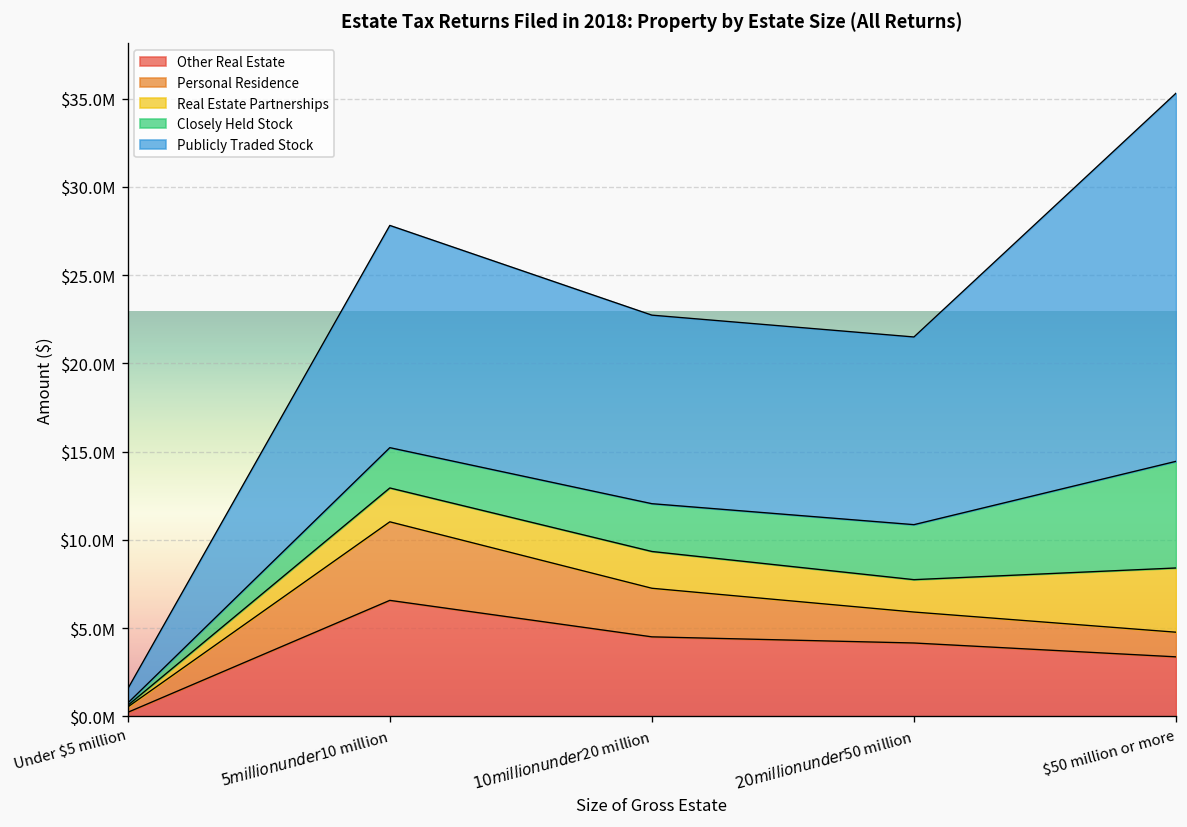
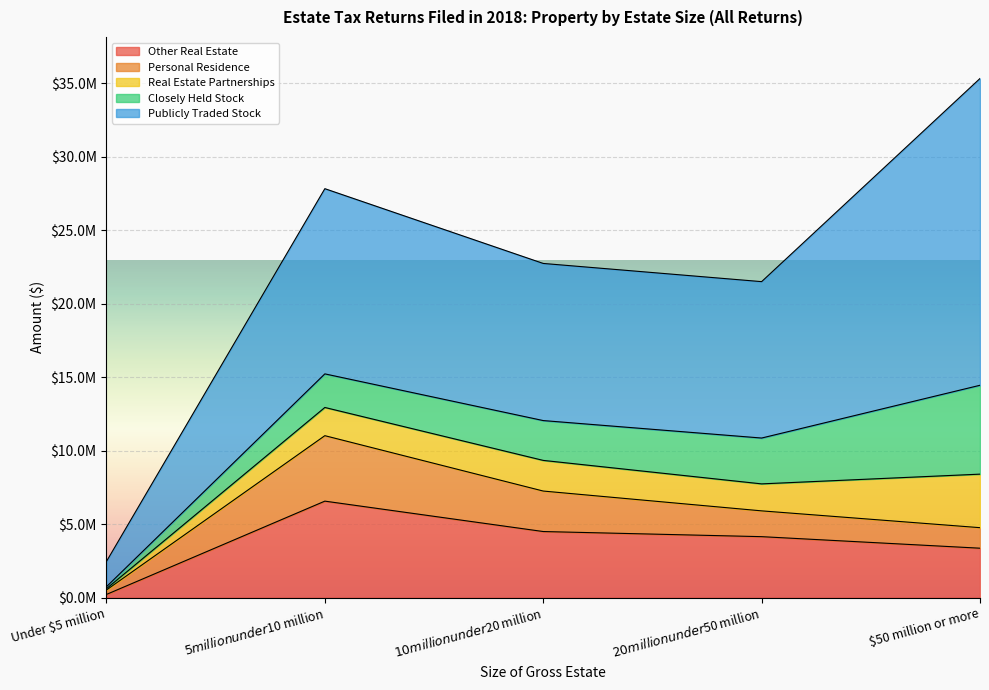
  {
    "Real Estate Partnerships": {
      "$50 million or more": "$3600000"
    },
    "Closely Held Stock": {
      "$50 million or more": "$6000000"
    },
    "Publicly Traded Stock": {
-     "Under $5 million": "$800000",
+     "Under $5 million": "$1700000",
      "$50 million or more": "$20900000"
    }
  }
